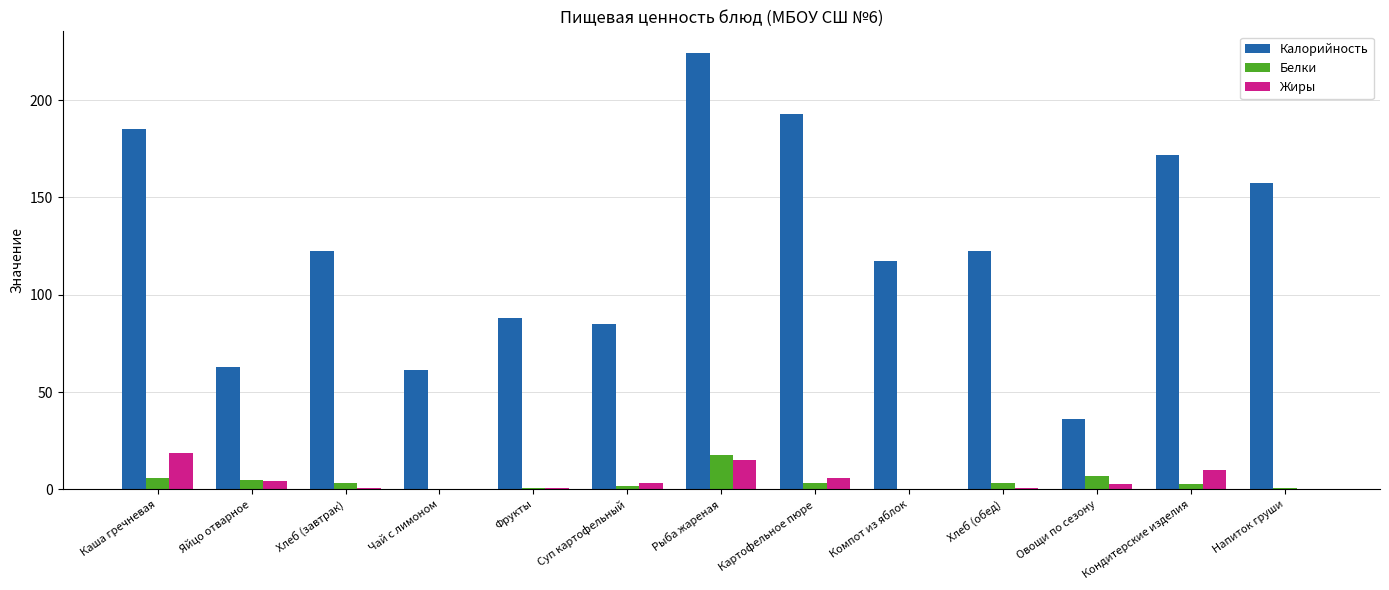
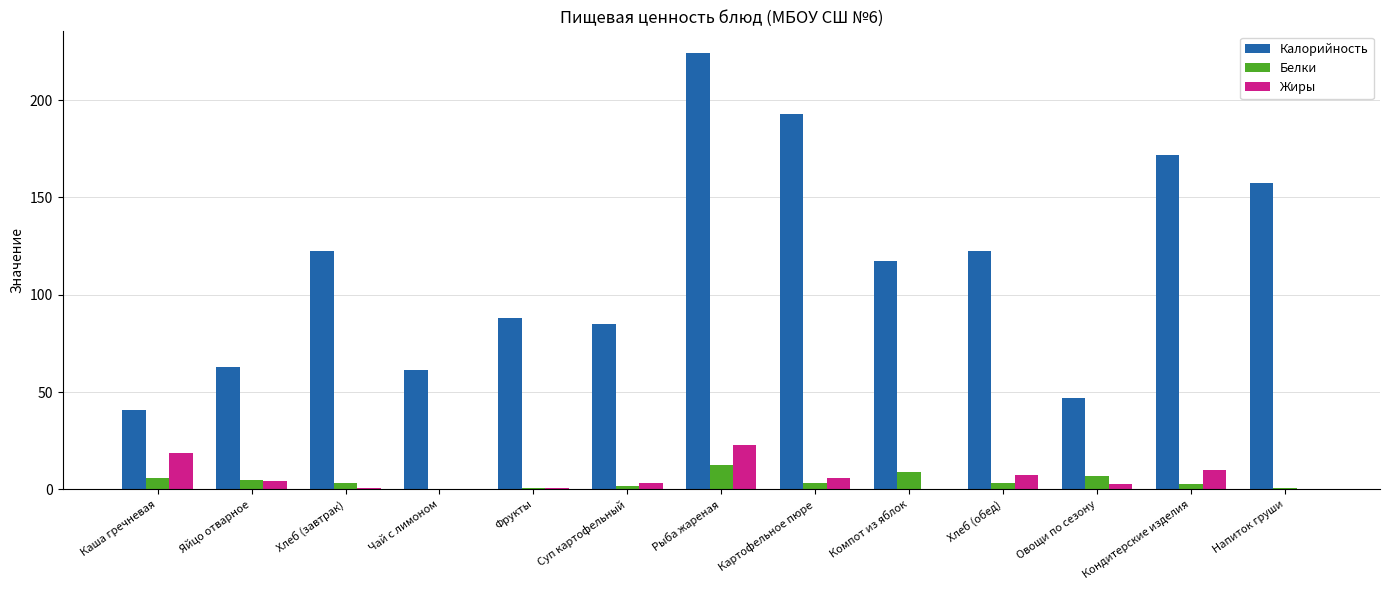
  {
    "Калорийность": {
-     "Каша гречневая": 185,
+     "Каша гречневая": 41,
      "Яйцо отварное": 63,
      "Хлеб (завтрак)": 123,
      "Чай с лимоном": 62,
      "Фрукты": 88,
      "Суп картофельный": 85,
      "Рыба жареная": 224,
      "Картофельное пюре": 193,
      "Компот из яблок": 117,
      "Хлеб (обед)": 123,
-     "Овощи по сезону": 36,
+     "Овощи по сезону": 47,
      "Кондитерские изделия": 172,
      "Напиток груши": 157
    },
    "Белки": {
      "Каша гречневая": 6,
      "Яйцо отварное": 5,
      "Хлеб (завтрак)": 3,
      "Суп картофельный": 2,
-     "Рыба жареная": 18,
+     "Рыба жареная": 13,
      "Картофельное пюре": 3,
-     "Компот из яблок": 0,
+     "Компот из яблок": 9,
      "Хлеб (обед)": 3,
      "Овощи по сезону": 7,
      "Кондитерские изделия": 3
    },
    "Жиры": {
      "Каша гречневая": 19,
      "Яйцо отварное": 5,
      "Суп картофельный": 3,
-     "Рыба жареная": 15,
+     "Рыба жареная": 23,
      "Картофельное пюре": 6,
-     "Хлеб (обед)": 1,
+     "Хлеб (обед)": 7,
      "Овощи по сезону": 3,
      "Кондитерские изделия": 10,
      "Напиток груши": 0
    }
  }
